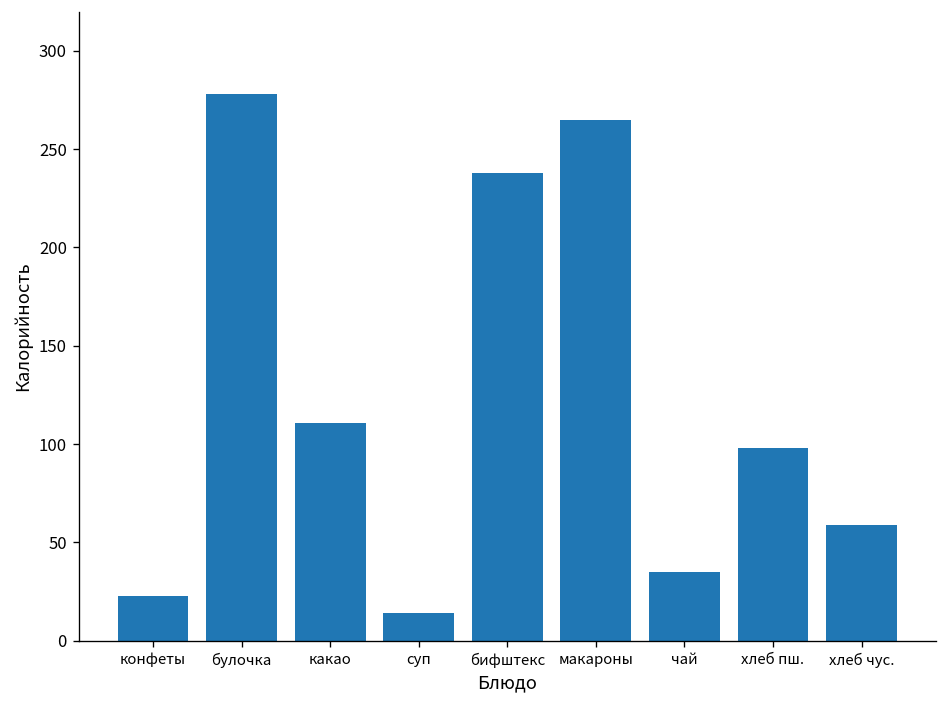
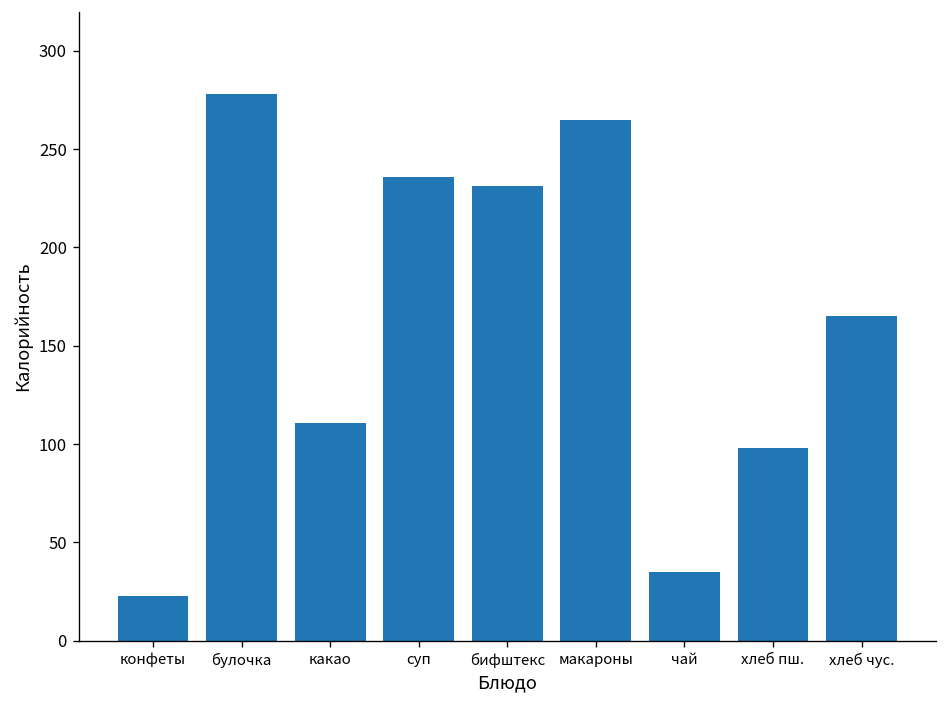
  {
    "конфеты": 23,
    "булочка": 278,
    "какао": 111,
-   "суп": 14,
-   "бифштекс": 238,
+   "суп": 236,
+   "бифштекс": 231,
    "макароны": 265,
    "чай": 35,
    "хлеб пш.": 98,
-   "хлеб чус.": 59
+   "хлеб чус.": 165
  }
